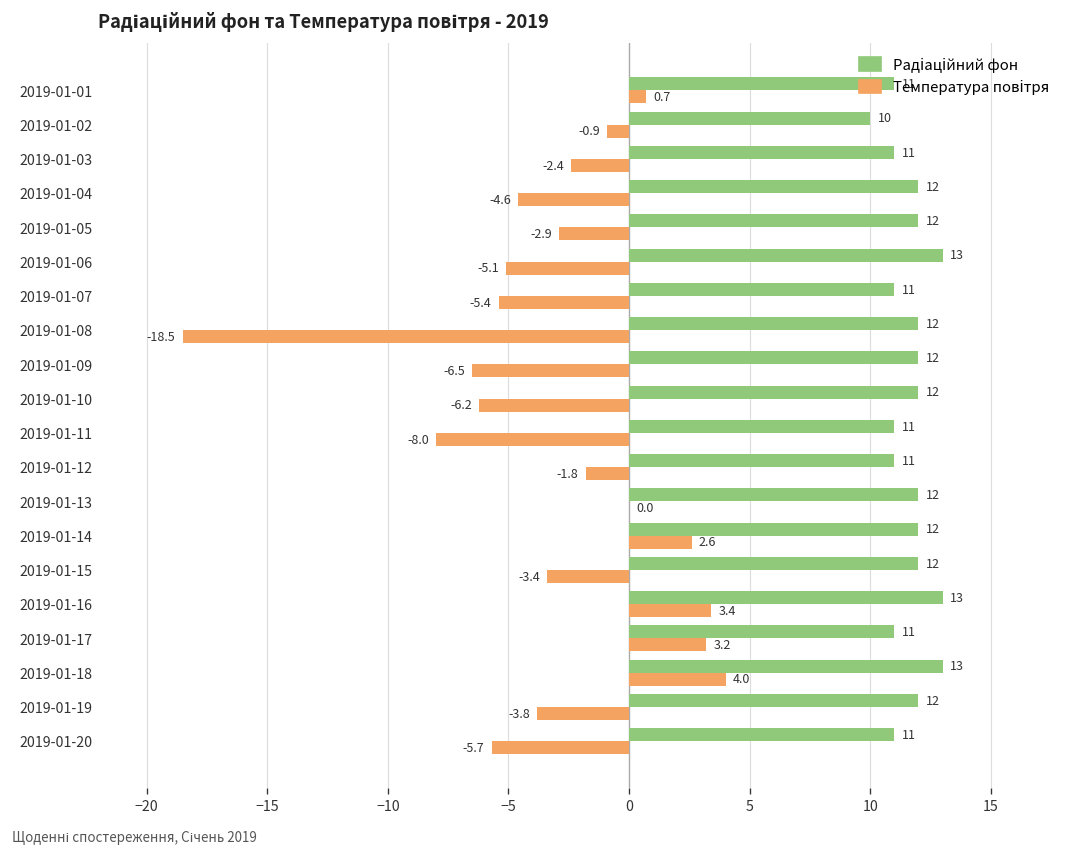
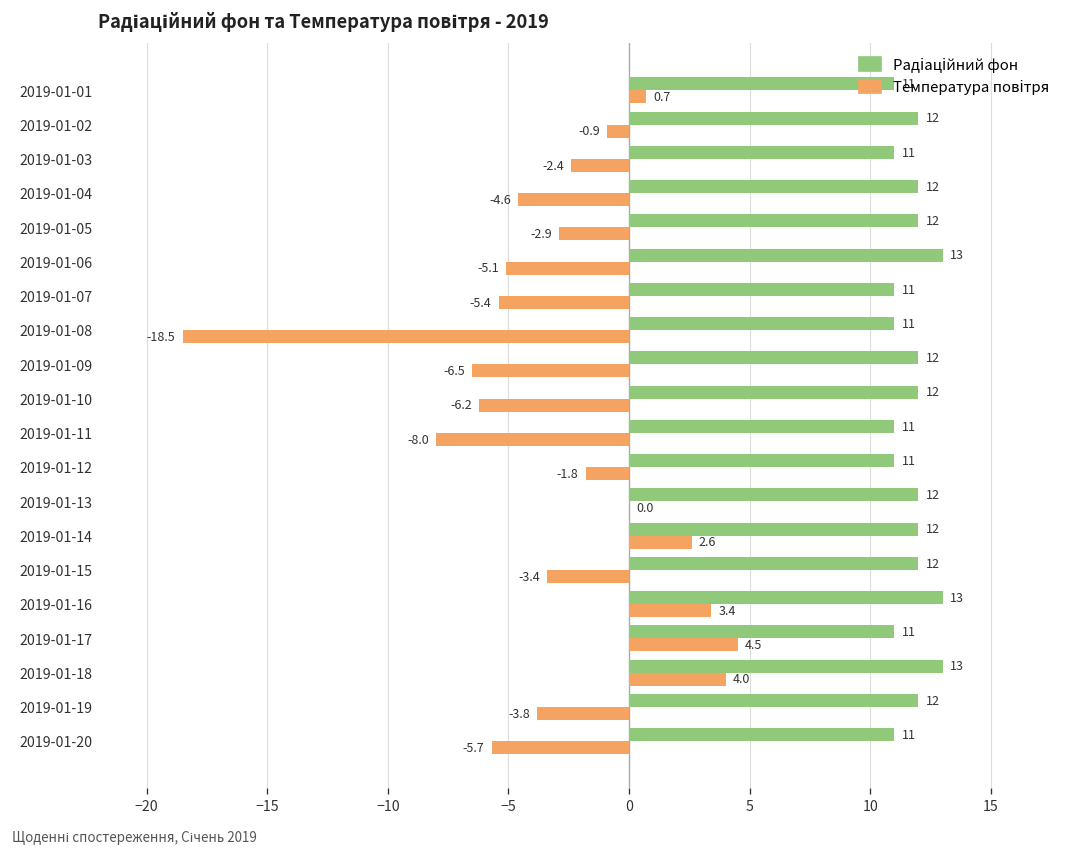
  {
    "Температура повітря": {
      "2019-01-01": 0.7,
      "2019-01-02": -0.9,
      "2019-01-03": -2.4,
      "2019-01-04": -4.6,
      "2019-01-05": -2.9,
      "2019-01-06": -5.1,
      "2019-01-07": -5.4,
      "2019-01-08": -18.5,
      "2019-01-09": -6.5,
      "2019-01-10": -6.2,
      "2019-01-11": -8.0,
      "2019-01-12": -1.8,
      "2019-01-13": 0.0,
      "2019-01-14": 2.6,
      "2019-01-15": -3.4,
      "2019-01-16": 3.4,
-     "2019-01-17": 3.2,
+     "2019-01-17": 4.5,
      "2019-01-18": 4.0,
      "2019-01-19": -3.8,
      "2019-01-20": -5.7
    },
    "Радіаційний фон": {
      "2019-01-01": 11,
-     "2019-01-02": 10,
+     "2019-01-02": 12,
      "2019-01-03": 11,
      "2019-01-04": 12,
      "2019-01-05": 12,
      "2019-01-06": 13,
      "2019-01-07": 11,
-     "2019-01-08": 12,
+     "2019-01-08": 11,
      "2019-01-09": 12,
      "2019-01-10": 12,
      "2019-01-11": 11,
      "2019-01-12": 11,
      "2019-01-13": 12,
      "2019-01-14": 12,
      "2019-01-15": 12,
      "2019-01-16": 13,
      "2019-01-17": 11,
      "2019-01-18": 13,
      "2019-01-19": 12,
      "2019-01-20": 11
    }
  }
